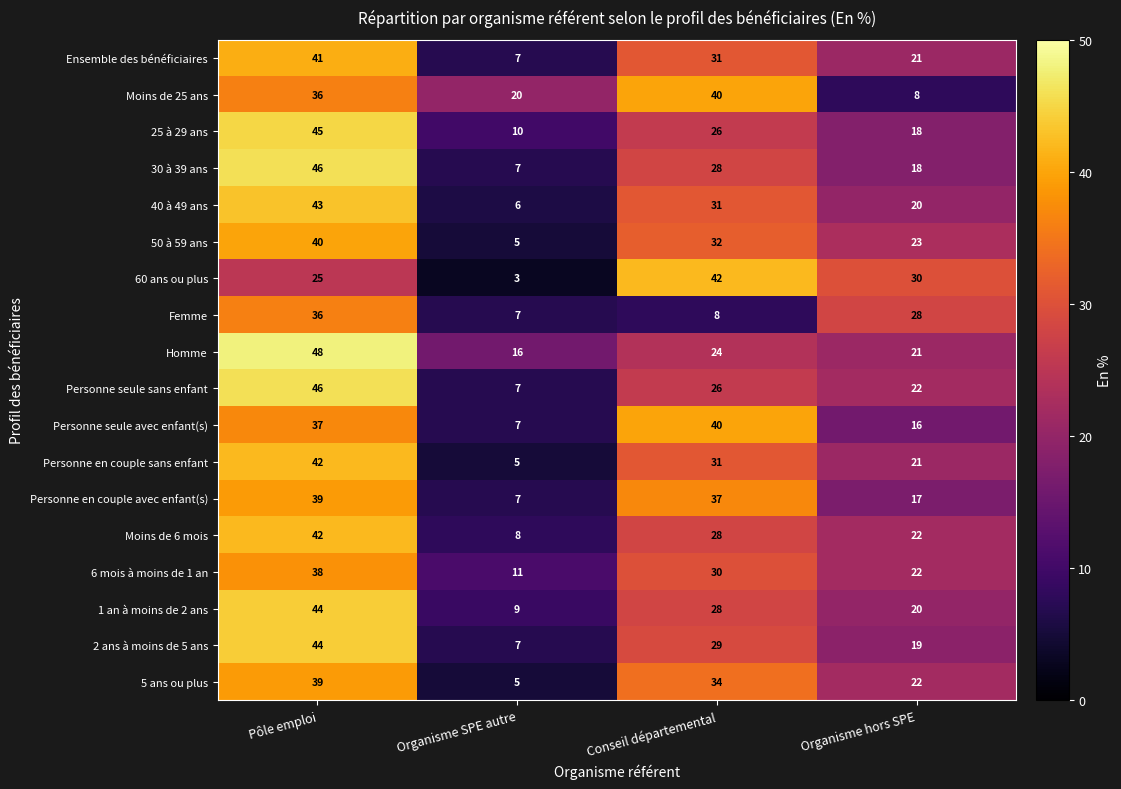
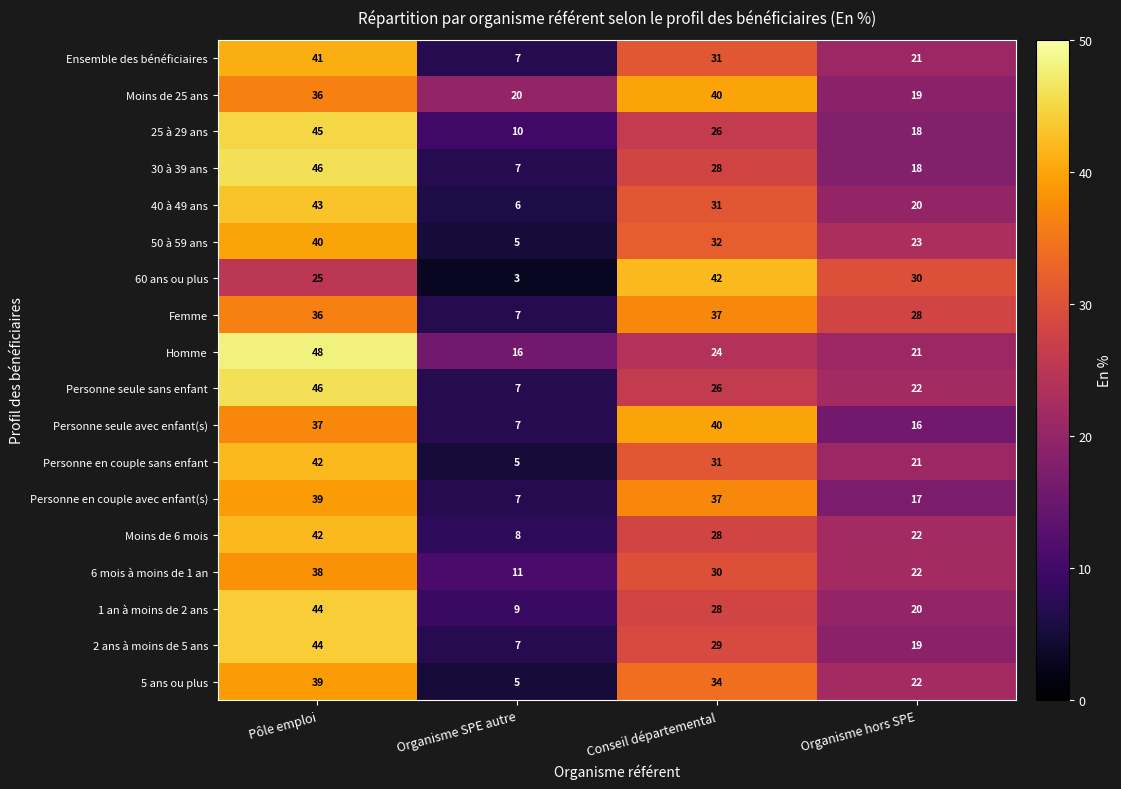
  {
    "Ensemble des bénéficiaires": {
      "Pôle emploi": 41,
      "Organisme SPE autre": 7,
      "Conseil départemental": 31,
      "Organisme hors SPE": 21
    },
    "Moins de 25 ans": {
      "Pôle emploi": 36,
      "Organisme SPE autre": 20,
      "Conseil départemental": 40,
-     "Organisme hors SPE": 8
+     "Organisme hors SPE": 19
    },
    "25 à 29 ans": {
      "Pôle emploi": 45,
      "Organisme SPE autre": 10,
      "Conseil départemental": 26,
      "Organisme hors SPE": 18
    },
    "30 à 39 ans": {
      "Pôle emploi": 46,
      "Organisme SPE autre": 7,
      "Conseil départemental": 28,
      "Organisme hors SPE": 18
    },
    "40 à 49 ans": {
      "Pôle emploi": 43,
      "Organisme SPE autre": 6,
      "Conseil départemental": 31,
      "Organisme hors SPE": 20
    },
    "50 à 59 ans": {
      "Pôle emploi": 40,
      "Organisme SPE autre": 5,
      "Conseil départemental": 32,
      "Organisme hors SPE": 23
    },
    "60 ans ou plus": {
      "Pôle emploi": 25,
      "Organisme SPE autre": 3,
      "Conseil départemental": 42,
      "Organisme hors SPE": 30
    },
    "Femme": {
      "Pôle emploi": 36,
      "Organisme SPE autre": 7,
-     "Conseil départemental": 8,
+     "Conseil départemental": 37,
      "Organisme hors SPE": 28
    },
    "Homme": {
      "Pôle emploi": 48,
      "Organisme SPE autre": 16,
      "Conseil départemental": 24,
      "Organisme hors SPE": 21
    },
    "Personne seule sans enfant": {
      "Pôle emploi": 46,
      "Organisme SPE autre": 7,
      "Conseil départemental": 26,
      "Organisme hors SPE": 22
    },
    "Personne seule avec enfant(s)": {
      "Pôle emploi": 37,
      "Organisme SPE autre": 7,
      "Conseil départemental": 40,
      "Organisme hors SPE": 16
    },
    "Personne en couple sans enfant": {
      "Pôle emploi": 42,
      "Organisme SPE autre": 5,
      "Conseil départemental": 31,
      "Organisme hors SPE": 21
    },
    "Personne en couple avec enfant(s)": {
      "Pôle emploi": 39,
      "Organisme SPE autre": 7,
      "Conseil départemental": 37,
      "Organisme hors SPE": 17
    },
    "Moins de 6 mois": {
      "Pôle emploi": 42,
      "Organisme SPE autre": 8,
      "Conseil départemental": 28,
      "Organisme hors SPE": 22
    },
    "6 mois à moins de 1 an": {
      "Pôle emploi": 38,
      "Organisme SPE autre": 11,
      "Conseil départemental": 30,
      "Organisme hors SPE": 22
    },
    "1 an à moins de 2 ans": {
      "Pôle emploi": 44,
      "Organisme SPE autre": 9,
      "Conseil départemental": 28,
      "Organisme hors SPE": 20
    },
    "2 ans à moins de 5 ans": {
      "Pôle emploi": 44,
      "Organisme SPE autre": 7,
      "Conseil départemental": 29,
      "Organisme hors SPE": 19
    },
    "5 ans ou plus": {
      "Pôle emploi": 39,
      "Organisme SPE autre": 5,
      "Conseil départemental": 34,
      "Organisme hors SPE": 22
    }
  }
